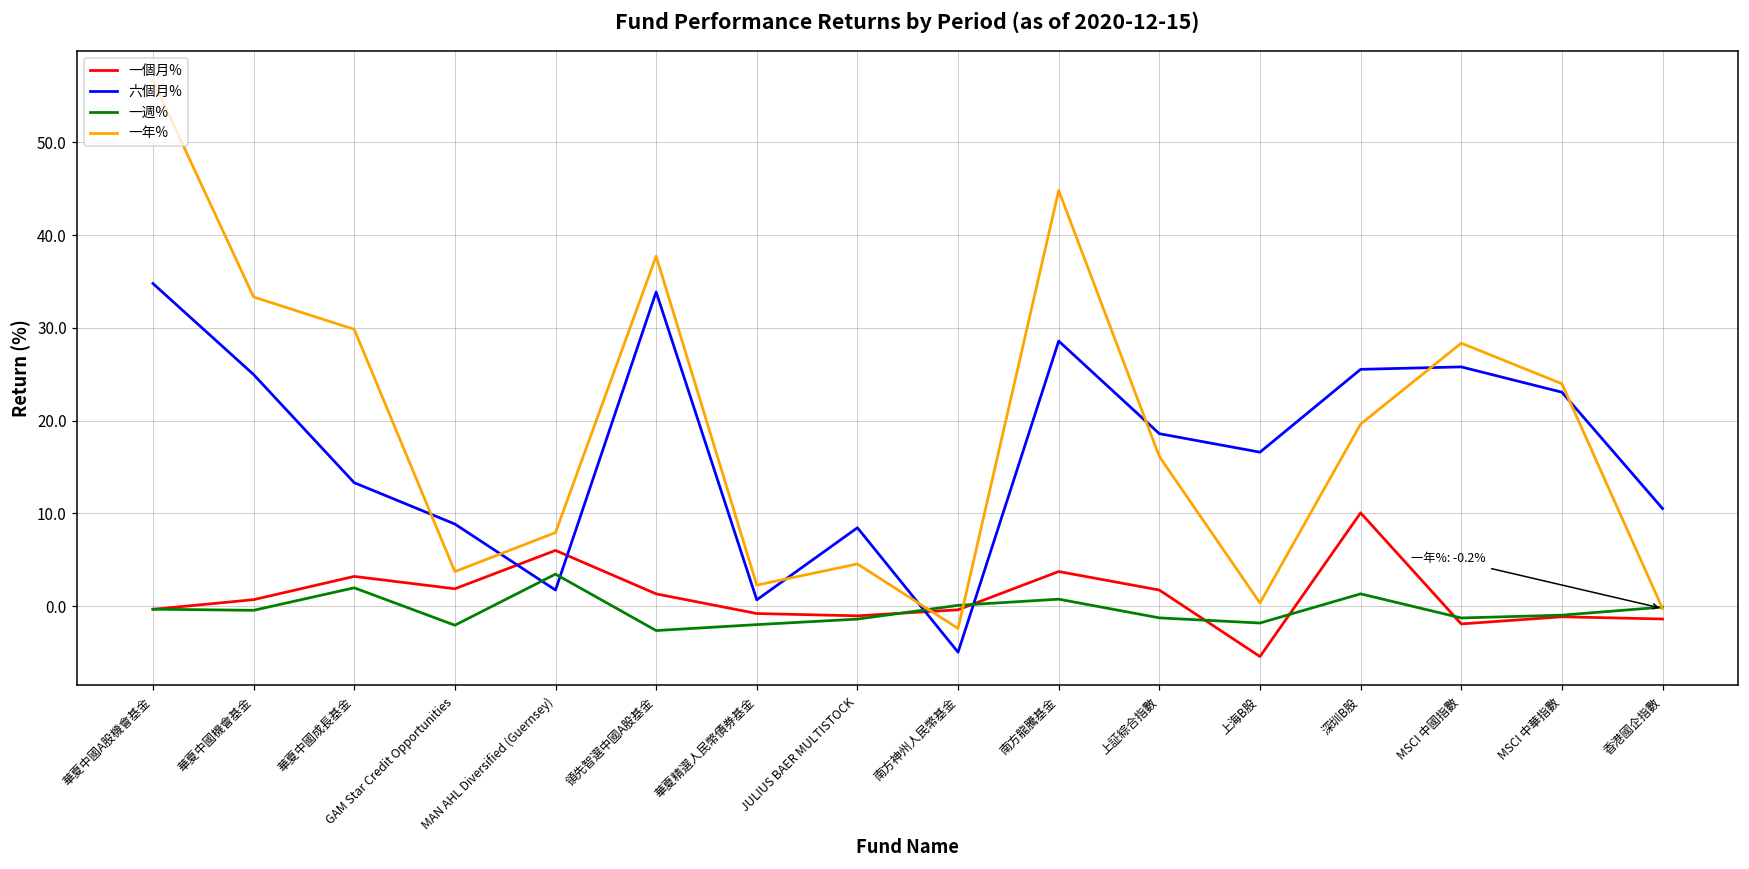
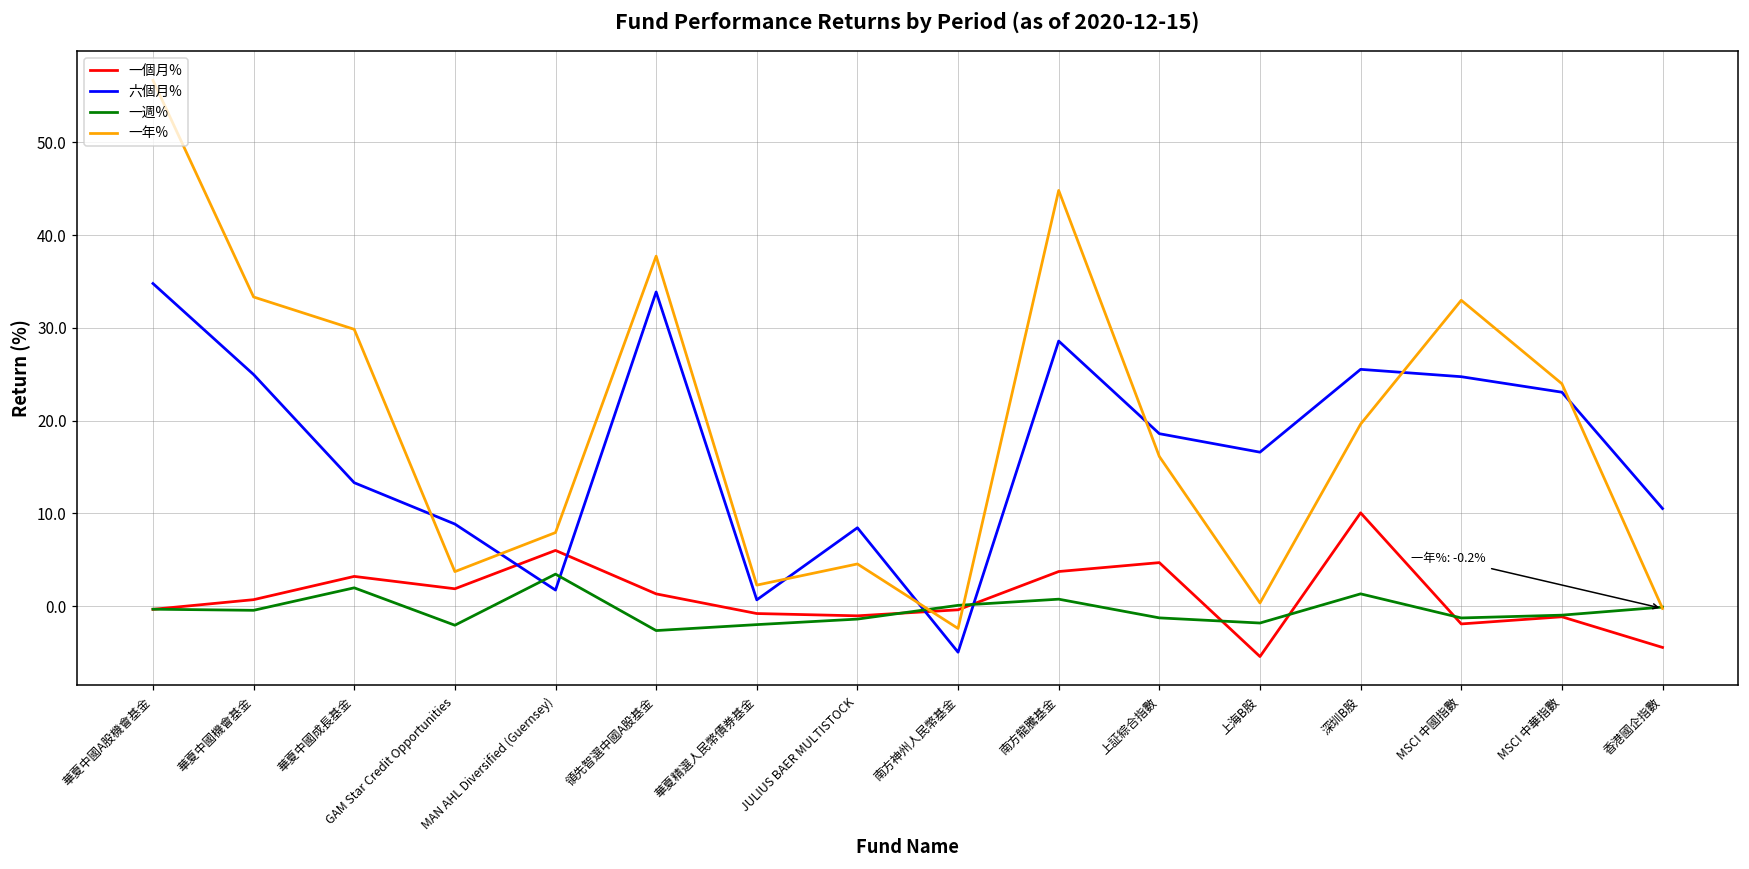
  {
    "一個月%": {
      "華夏中國機會基金": 1,
      "華夏中國成長基金": 3,
      "GAM Star Credit Opportunities": 2,
      "MAN AHL Diversified (Guernsey)": 6,
      "領先智選中國A股基金": 1,
      "華夏精選人民幣債券基金": -1,
      "JULIUS BAER MULTISTOCK": -1,
      "南方神州人民幣基金": 0,
      "南方龍騰基金": 4,
-     "上証綜合指數": 2,
+     "上証綜合指數": 5,
      "上海B股": -5,
      "深圳B股": 10,
      "MSCI 中國指數": -2,
-     "香港國企指數": -1
+     "香港國企指數": -4
    },
    "六個月%": {
      "華夏中國A股機會基金": 35,
      "華夏中國機會基金": 25,
      "華夏中國成長基金": 13,
      "GAM Star Credit Opportunities": 9,
      "MAN AHL Diversified (Guernsey)": 2,
      "領先智選中國A股基金": 34,
      "華夏精選人民幣債券基金": 1,
      "JULIUS BAER MULTISTOCK": 8,
      "南方神州人民幣基金": -5,
      "南方龍騰基金": 29,
      "上証綜合指數": 19,
      "上海B股": 17,
      "深圳B股": 26,
-     "MSCI 中國指數": 26,
+     "MSCI 中國指數": 25,
      "MSCI 中華指數": 23,
      "香港國企指數": 11
    },
    "一週%": {
      "華夏中國機會基金": 0,
      "華夏中國成長基金": 2,
      "GAM Star Credit Opportunities": -2,
      "MAN AHL Diversified (Guernsey)": 3,
      "領先智選中國A股基金": -3,
      "華夏精選人民幣債券基金": -2,
      "JULIUS BAER MULTISTOCK": -1,
      "南方神州人民幣基金": 0,
      "南方龍騰基金": 1,
      "上証綜合指數": -1,
      "上海B股": -2,
      "深圳B股": 1,
      "MSCI 中國指數": -1
    },
    "一年%": {
      "華夏中國機會基金": 33,
      "華夏中國成長基金": 30,
      "GAM Star Credit Opportunities": 4,
      "MAN AHL Diversified (Guernsey)": 8,
      "領先智選中國A股基金": 38,
      "華夏精選人民幣債券基金": 2,
      "JULIUS BAER MULTISTOCK": 5,
      "南方神州人民幣基金": -2,
      "南方龍騰基金": 45,
      "上証綜合指數": 16,
      "上海B股": 0,
      "深圳B股": 20,
-     "MSCI 中國指數": 28,
+     "MSCI 中國指數": 33,
      "MSCI 中華指數": 24
    }
  }
